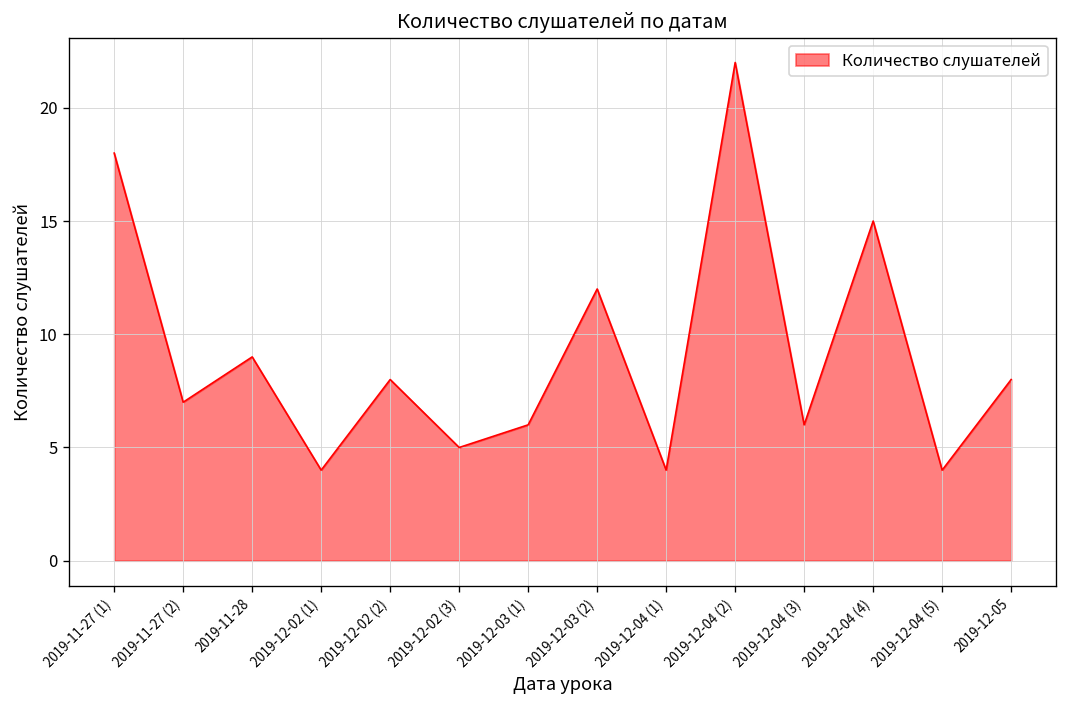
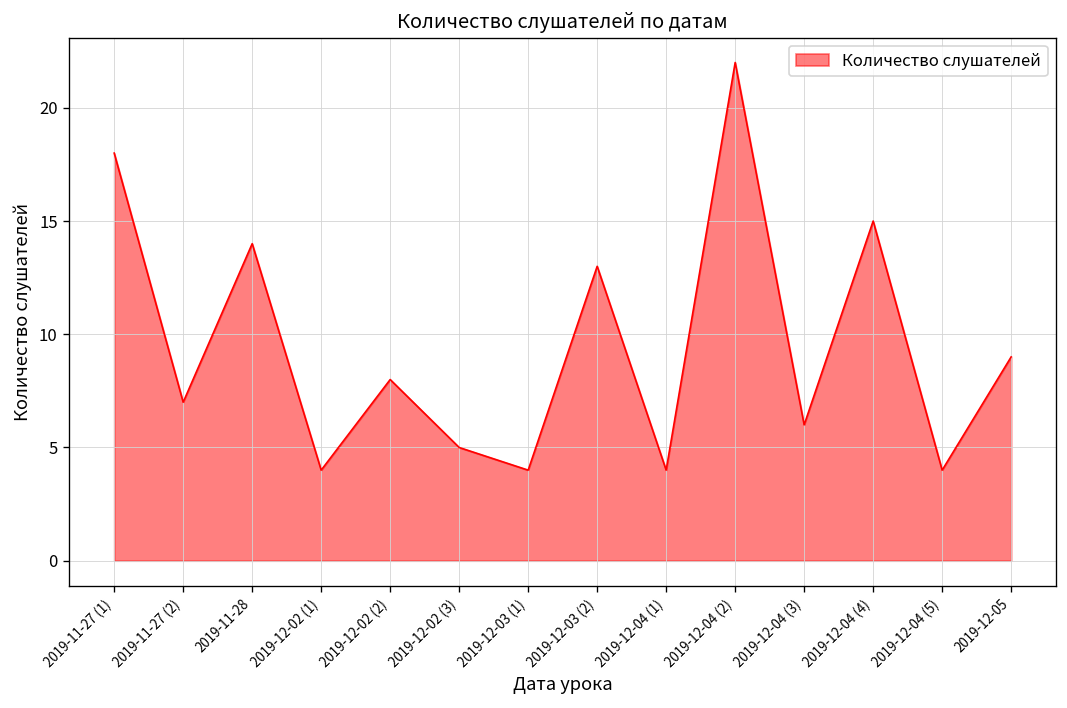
  {
    "2019-11-27 (1)": 18,
    "2019-11-27 (2)": 7,
-   "2019-11-28": 9,
+   "2019-11-28": 14,
    "2019-12-02 (1)": 4,
    "2019-12-02 (2)": 8,
    "2019-12-02 (3)": 5,
-   "2019-12-03 (1)": 6,
-   "2019-12-03 (2)": 12,
+   "2019-12-03 (1)": 4,
+   "2019-12-03 (2)": 13,
    "2019-12-04 (1)": 4,
    "2019-12-04 (2)": 22,
    "2019-12-04 (3)": 6,
    "2019-12-04 (4)": 15,
    "2019-12-04 (5)": 4,
-   "2019-12-05": 8
+   "2019-12-05": 9
  }
